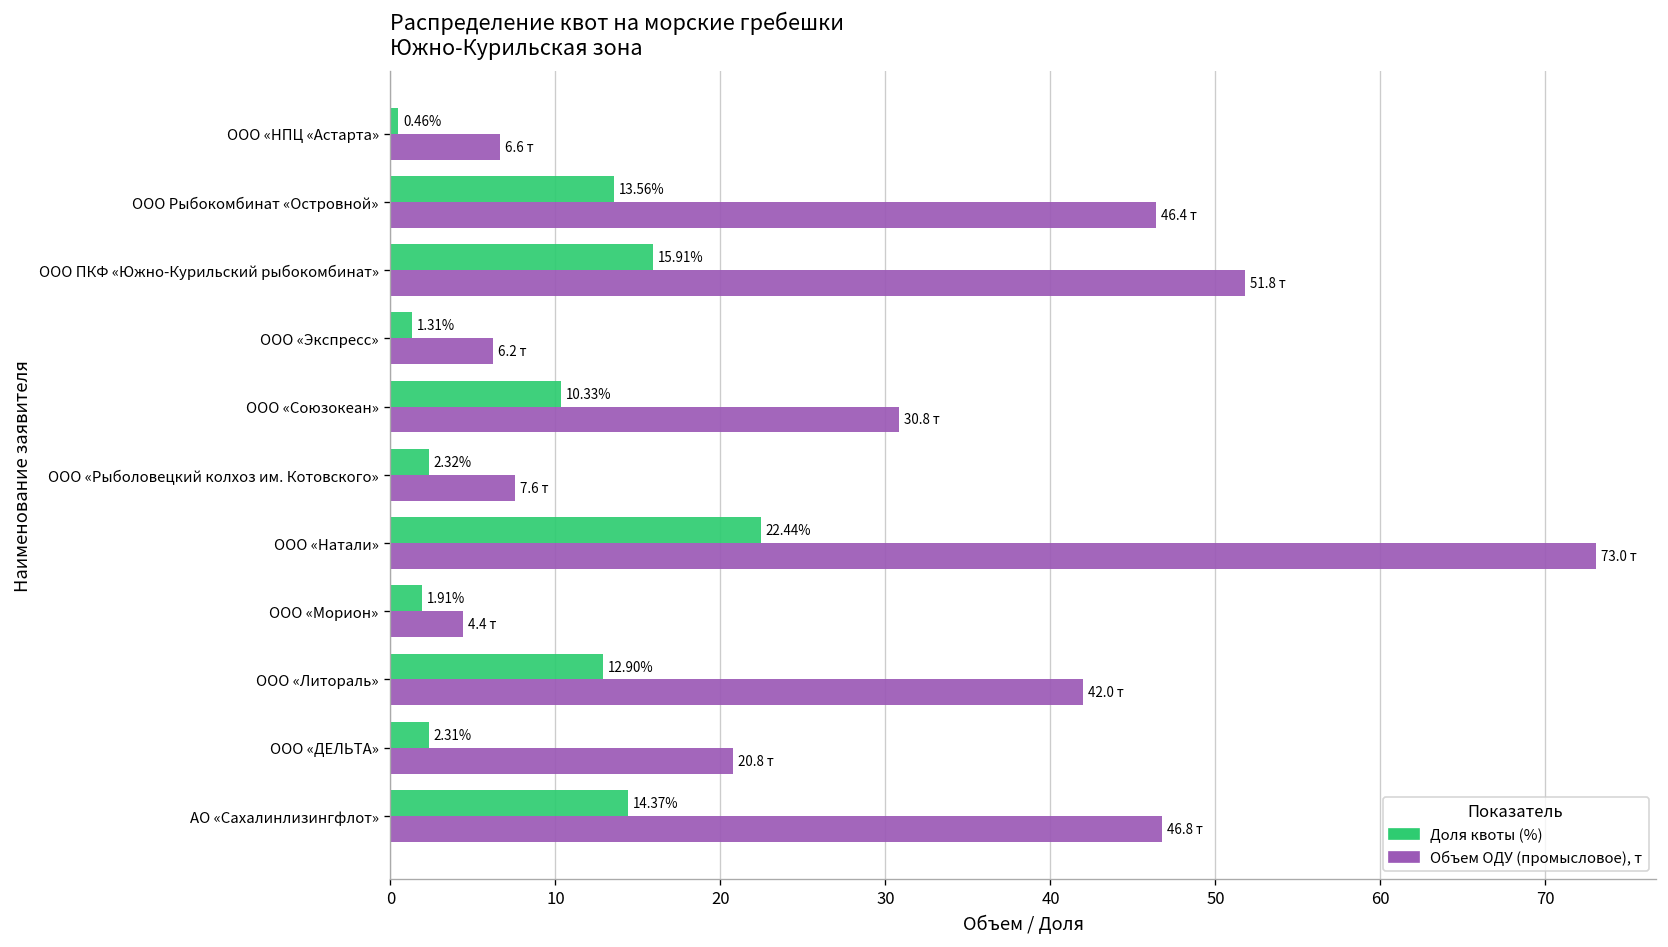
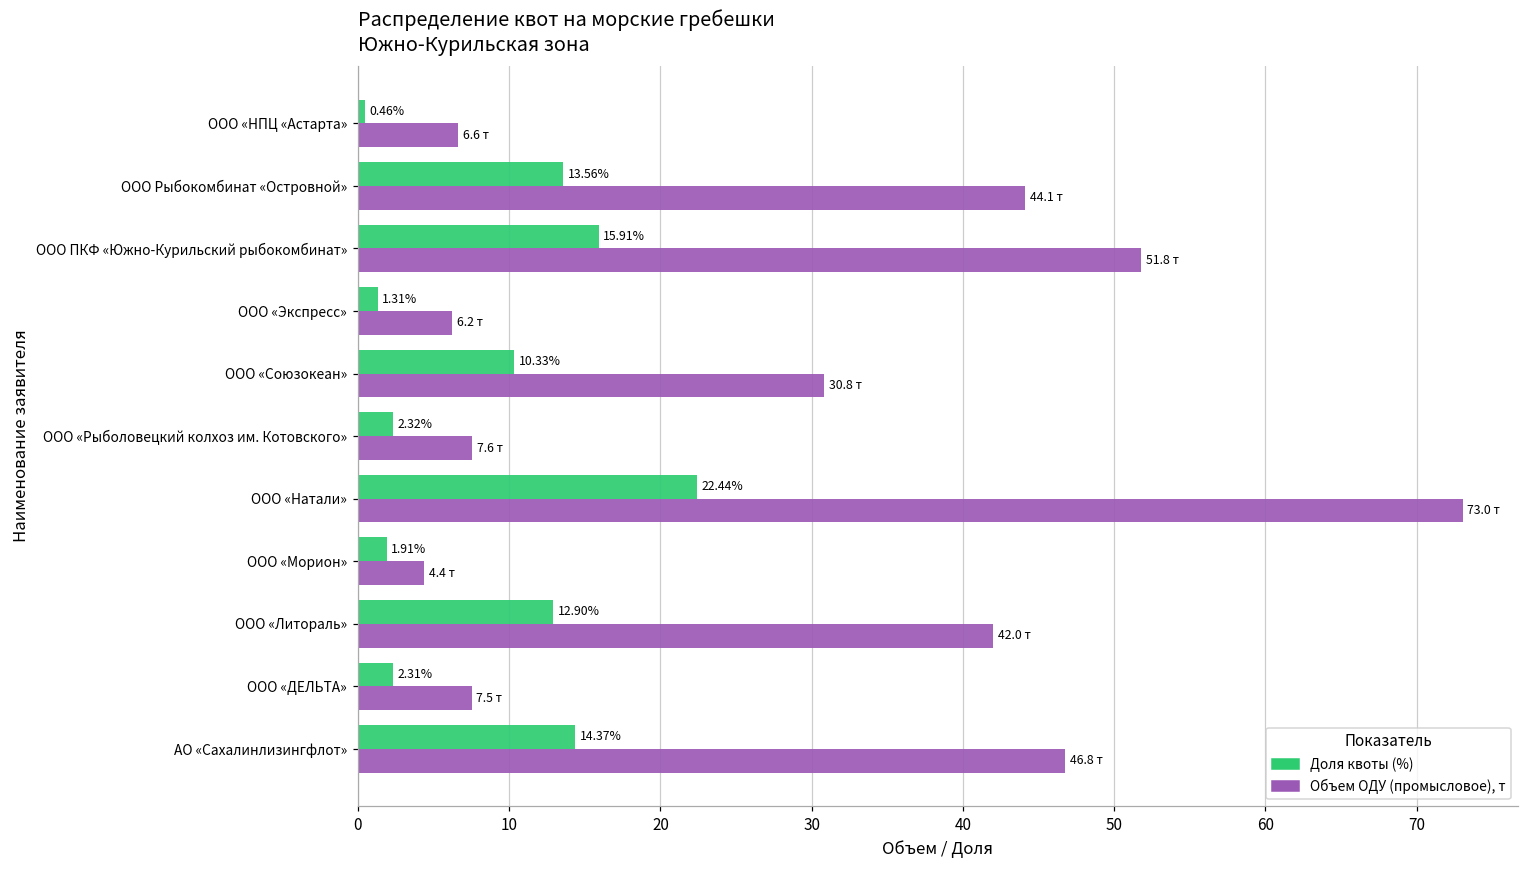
  {
    "Доля квоты (%)": {
      "ООО «НПЦ «Астарта»": "0.46%",
      "ООО Рыбокомбинат «Островной»": "13.56%",
      "ООО ПКФ «Южно-Курильский рыбокомбинат»": "15.91%",
      "ООО «Экспресс»": "1.31%",
      "ООО «Союзокеан»": "10.33%",
      "ООО «Рыболовецкий колхоз им. Котовского»": "2.32%",
      "ООО «Натали»": "22.44%",
      "ООО «Морион»": "1.91%",
      "ООО «Литораль»": "12.90%",
      "ООО «ДЕЛЬТА»": "2.31%",
      "АО «Сахалинлизингфлот»": "14.37%"
    },
    "Объем ОДУ (промысловое), т": {
      "ООО «НПЦ «Астарта»": "6.6",
-     "ООО Рыбокомбинат «Островной»": "46.4",
+     "ООО Рыбокомбинат «Островной»": "44.1",
      "ООО ПКФ «Южно-Курильский рыбокомбинат»": "51.8",
      "ООО «Экспресс»": "6.2",
      "ООО «Союзокеан»": "30.8",
      "ООО «Рыболовецкий колхоз им. Котовского»": "7.6",
      "ООО «Натали»": "73.0",
      "ООО «Морион»": "4.4",
      "ООО «Литораль»": "42.0",
-     "ООО «ДЕЛЬТА»": "20.8",
+     "ООО «ДЕЛЬТА»": "7.5",
      "АО «Сахалинлизингфлот»": "46.8"
    }
  }
